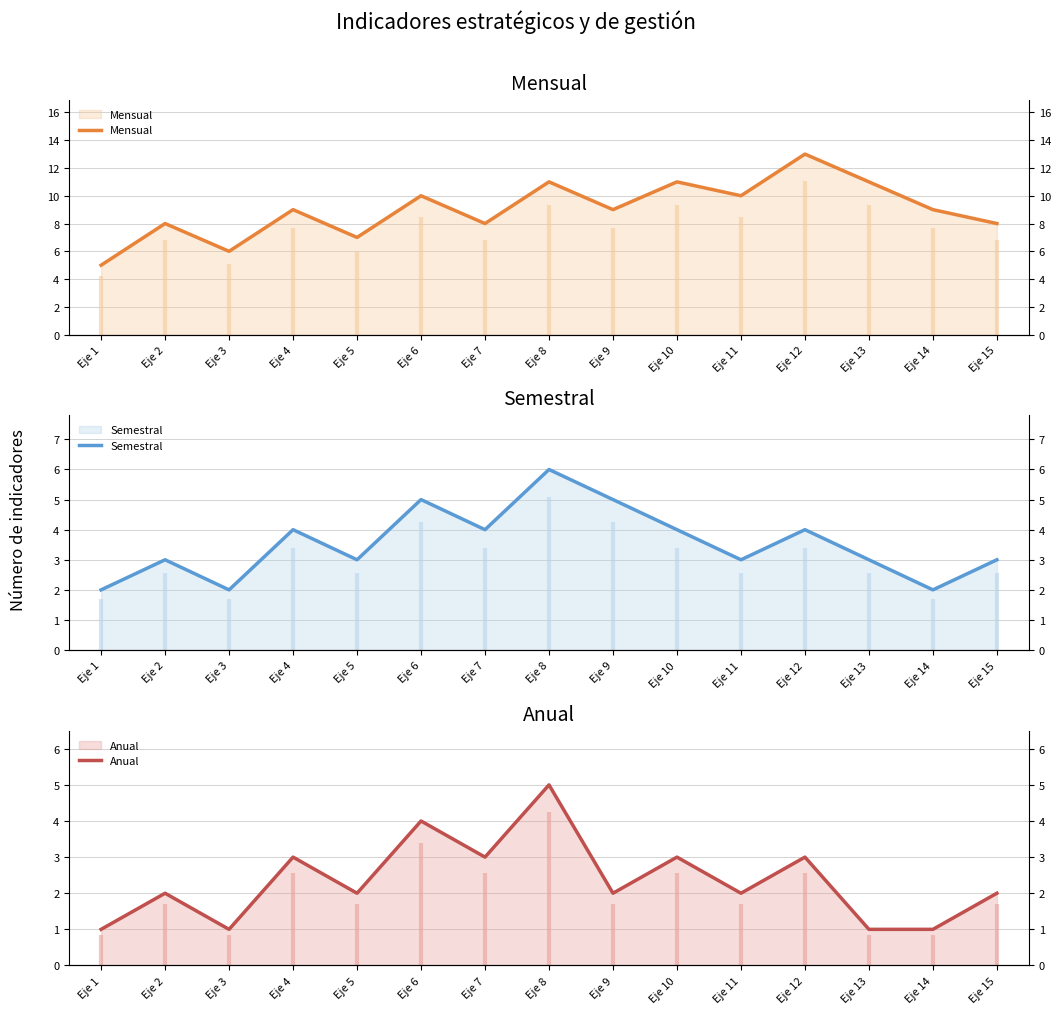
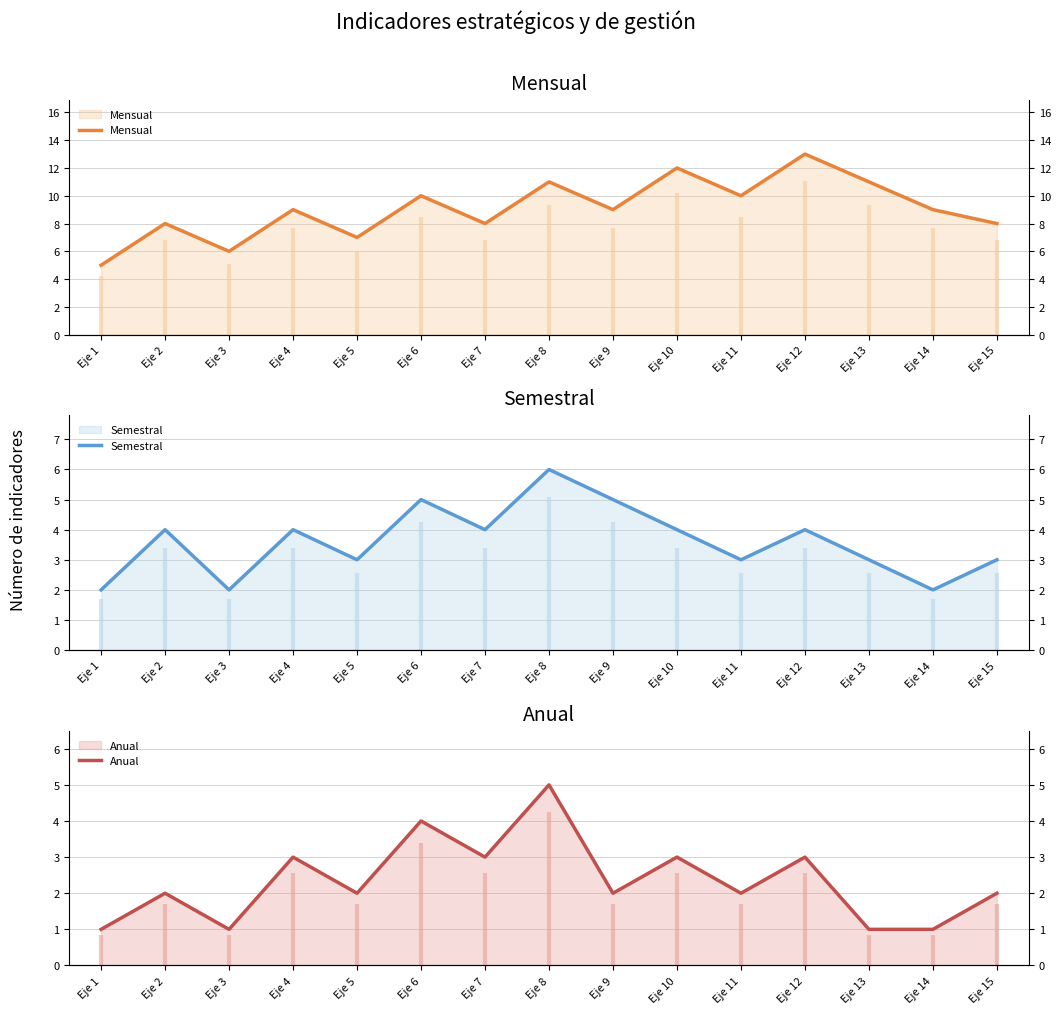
  {
    "Mensual": {
      "Eje 1": 5,
      "Eje 2": 8,
      "Eje 3": 6,
      "Eje 4": 9,
      "Eje 5": 7,
      "Eje 6": 10,
      "Eje 7": 8,
      "Eje 8": 11,
      "Eje 9": 9,
-     "Eje 10": 11,
+     "Eje 10": 12,
      "Eje 11": 10,
      "Eje 12": 13,
      "Eje 13": 11,
      "Eje 14": 9,
      "Eje 15": 8
    },
    "Semestral": {
      "Eje 1": 2,
-     "Eje 2": 3,
+     "Eje 2": 4,
      "Eje 3": 2,
      "Eje 4": 4,
      "Eje 5": 3,
      "Eje 6": 5,
      "Eje 7": 4,
      "Eje 8": 6,
      "Eje 9": 5,
      "Eje 10": 4,
      "Eje 11": 3,
      "Eje 12": 4,
      "Eje 13": 3,
      "Eje 14": 2,
      "Eje 15": 3
    },
    "Anual": {
      "Eje 1": 1.0,
      "Eje 2": 2.0,
      "Eje 3": 1.0,
      "Eje 4": 3.0,
      "Eje 5": 2.0,
      "Eje 6": 4.0,
      "Eje 7": 3.0,
      "Eje 8": 5.0,
      "Eje 9": 2.0,
      "Eje 10": 3.0,
      "Eje 11": 2.0,
      "Eje 12": 3.0,
      "Eje 13": 1.0,
      "Eje 14": 1.0,
      "Eje 15": 2.0
    }
  }
